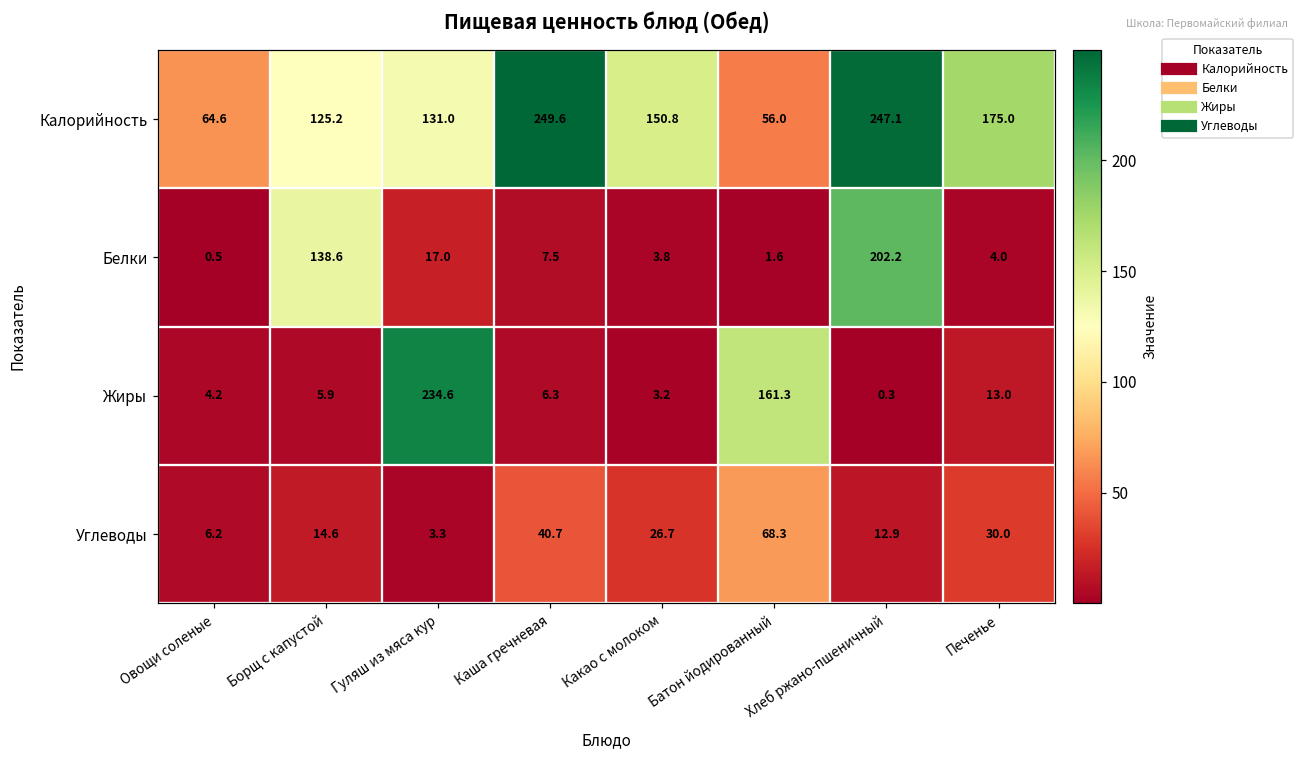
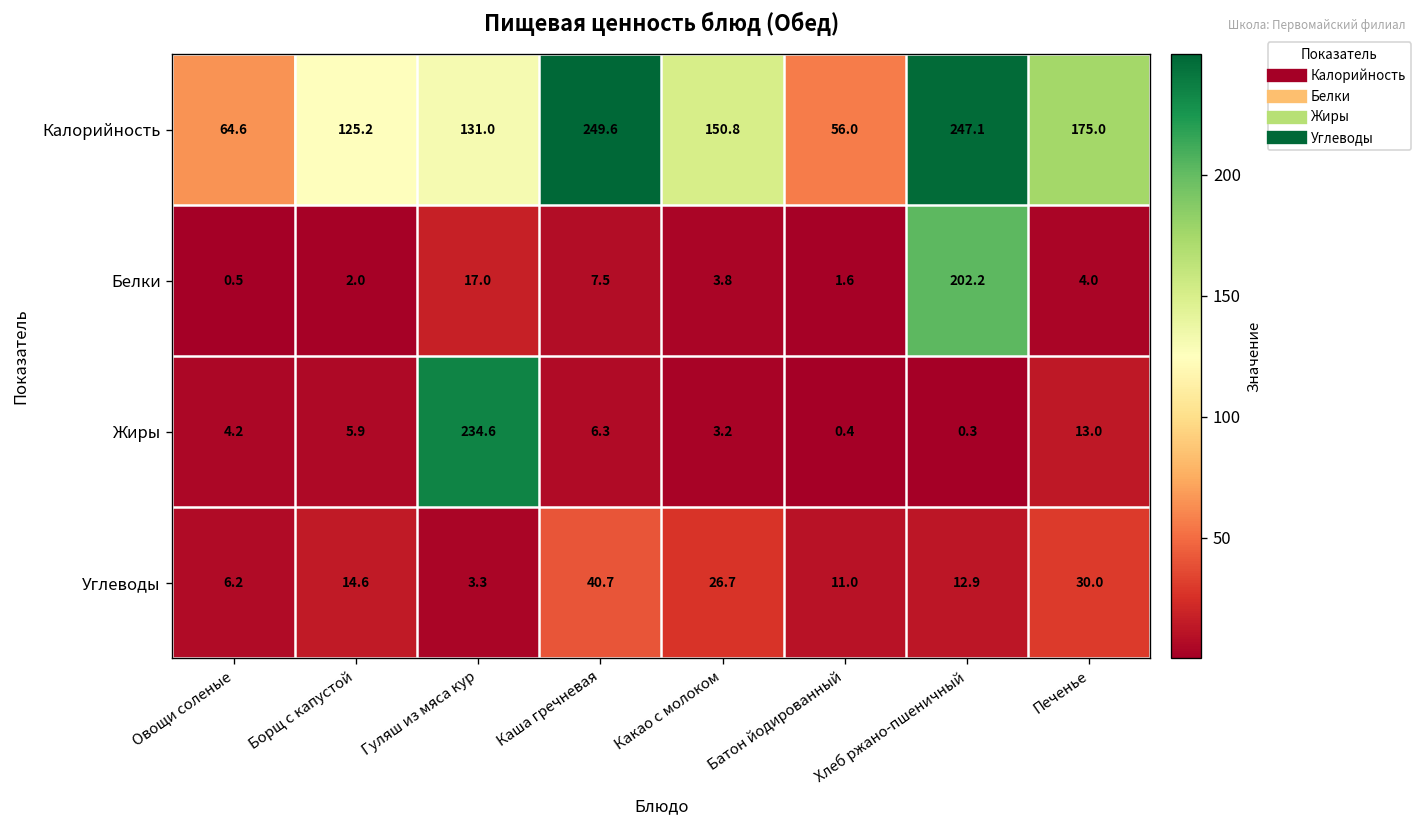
  {
    "Калорийность": {
      "Овощи соленые": 64.6,
      "Борщ с капустой": 125.2,
      "Гуляш из мяса кур": 131.0,
      "Каша гречневая": 249.6,
      "Какао с молоком": 150.8,
      "Батон йодированный": 56.0,
      "Хлеб ржано-пшеничный": 247.1,
      "Печенье": 175.0
    },
    "Белки": {
      "Овощи соленые": 0.5,
-     "Борщ с капустой": 138.6,
+     "Борщ с капустой": 2.0,
      "Гуляш из мяса кур": 17.0,
      "Каша гречневая": 7.5,
      "Какао с молоком": 3.8,
      "Батон йодированный": 1.6,
      "Хлеб ржано-пшеничный": 202.2,
      "Печенье": 4.0
    },
    "Жиры": {
      "Овощи соленые": 4.2,
      "Борщ с капустой": 5.9,
      "Гуляш из мяса кур": 234.6,
      "Каша гречневая": 6.3,
      "Какао с молоком": 3.2,
-     "Батон йодированный": 161.3,
+     "Батон йодированный": 0.4,
      "Хлеб ржано-пшеничный": 0.3,
      "Печенье": 13.0
    },
    "Углеводы": {
      "Овощи соленые": 6.2,
      "Борщ с капустой": 14.6,
      "Гуляш из мяса кур": 3.3,
      "Каша гречневая": 40.7,
      "Какао с молоком": 26.7,
-     "Батон йодированный": 68.3,
+     "Батон йодированный": 11.0,
      "Хлеб ржано-пшеничный": 12.9,
      "Печенье": 30.0
    }
  }
